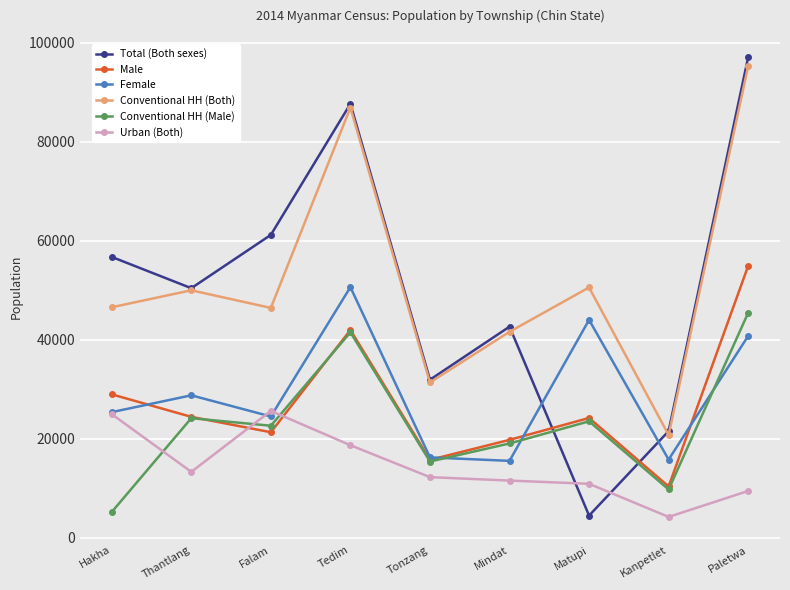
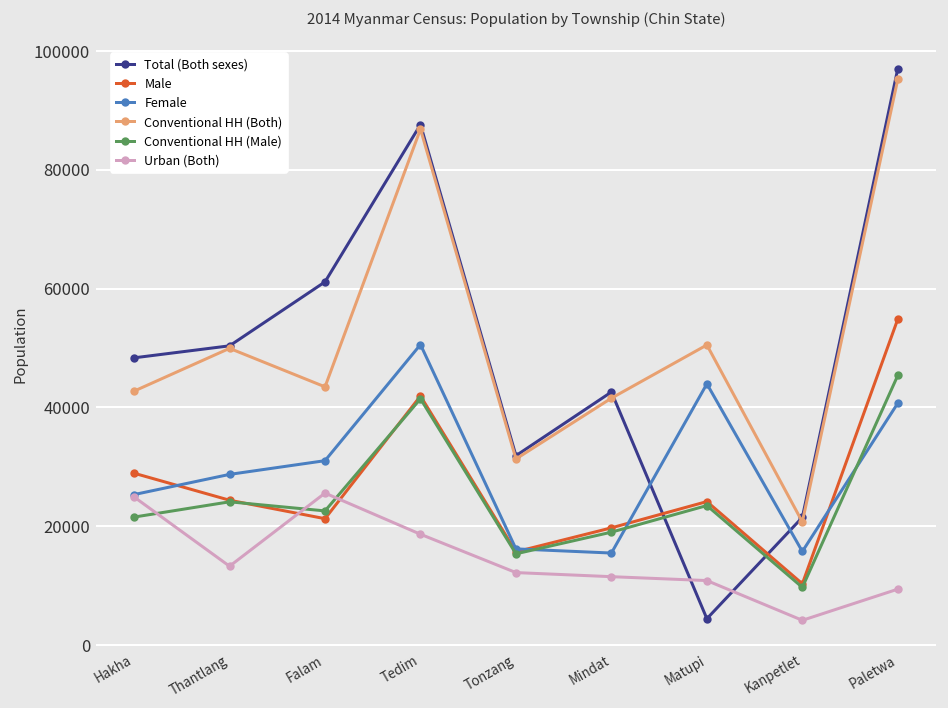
  {
    "Total (Both sexes)": {
-     "Hakha": 57000,
+     "Hakha": 48000,
      "Falam": 61000,
      "Tedim": 88000,
      "Tonzang": 32000,
      "Mindat": 43000,
      "Matupi": 4000,
      "Kanpetlet": 21000,
      "Paletwa": 97000
    },
    "Male": {
      "Hakha": 29000,
      "Falam": 21000,
      "Mindat": 20000,
      "Matupi": 24000,
      "Kanpetlet": 10000,
      "Paletwa": 55000
    },
    "Female": {
      "Thantlang": 29000,
-     "Falam": 24000,
+     "Falam": 31000,
      "Tedim": 51000,
      "Mindat": 15000,
      "Matupi": 44000,
      "Kanpetlet": 16000,
      "Paletwa": 41000
    },
    "Conventional HH (Both)": {
-     "Hakha": 47000,
-     "Falam": 46000,
+     "Hakha": 43000,
+     "Falam": 43000,
      "Tedim": 87000,
      "Tonzang": 31000,
      "Mindat": 42000,
      "Matupi": 51000,
      "Kanpetlet": 21000,
      "Paletwa": 95000
    },
    "Conventional HH (Male)": {
-     "Hakha": 5000,
+     "Hakha": 22000,
      "Falam": 23000,
      "Mindat": 19000,
      "Matupi": 23000,
      "Kanpetlet": 10000,
      "Paletwa": 45000
    },
    "Urban (Both)": {
      "Thantlang": 13000,
      "Falam": 26000,
      "Tedim": 19000,
      "Tonzang": 12000,
      "Mindat": 12000,
      "Matupi": 11000,
      "Kanpetlet": 4000,
      "Paletwa": 9000
    }
  }
